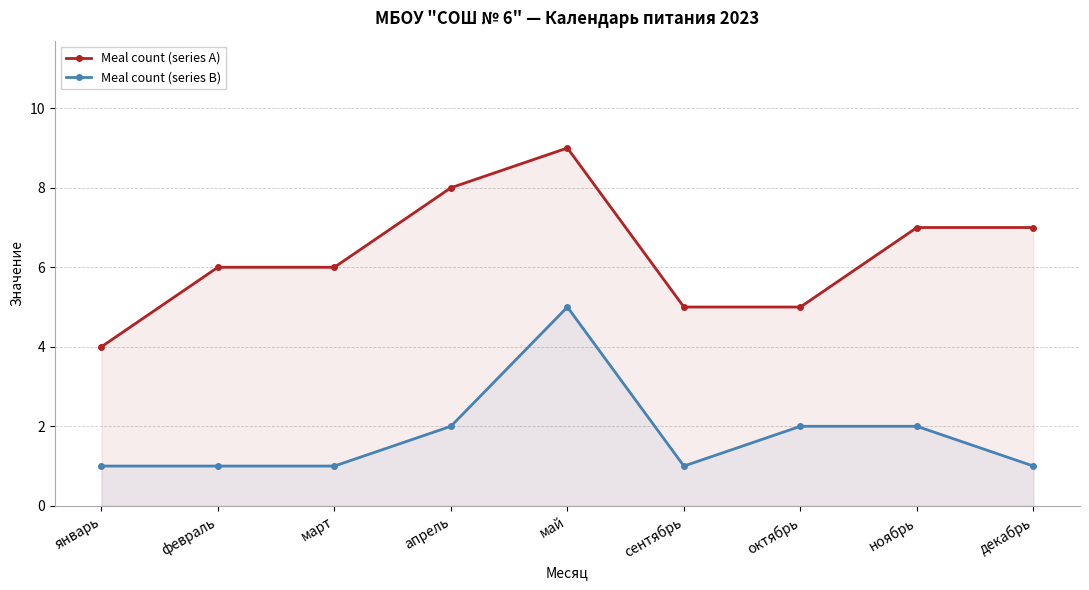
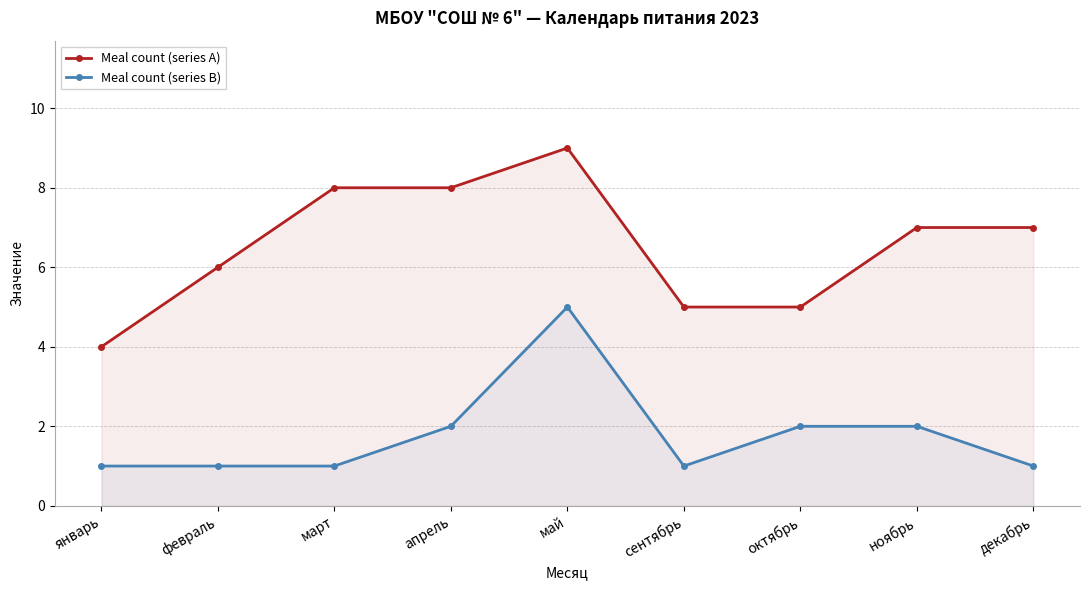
  {
    "Meal count (series A)": {
      "январь": 4,
      "февраль": 6,
-     "март": 6,
+     "март": 8,
      "апрель": 8,
      "май": 9,
      "сентябрь": 5,
      "октябрь": 5,
      "ноябрь": 7,
      "декабрь": 7
    },
    "Meal count (series B)": {
      "январь": 1,
      "февраль": 1,
      "март": 1,
      "апрель": 2,
      "май": 5,
      "сентябрь": 1,
      "октябрь": 2,
      "ноябрь": 2,
      "декабрь": 1
    }
  }
